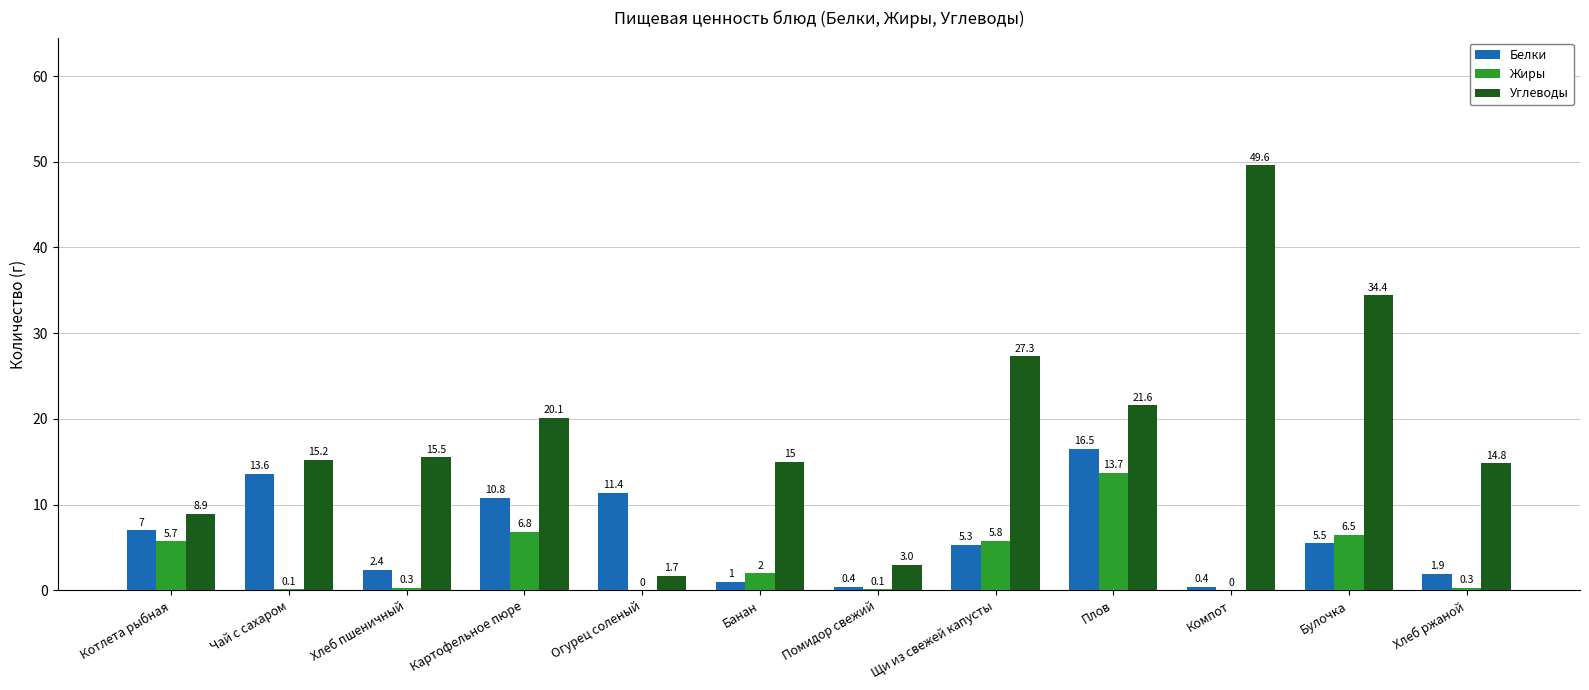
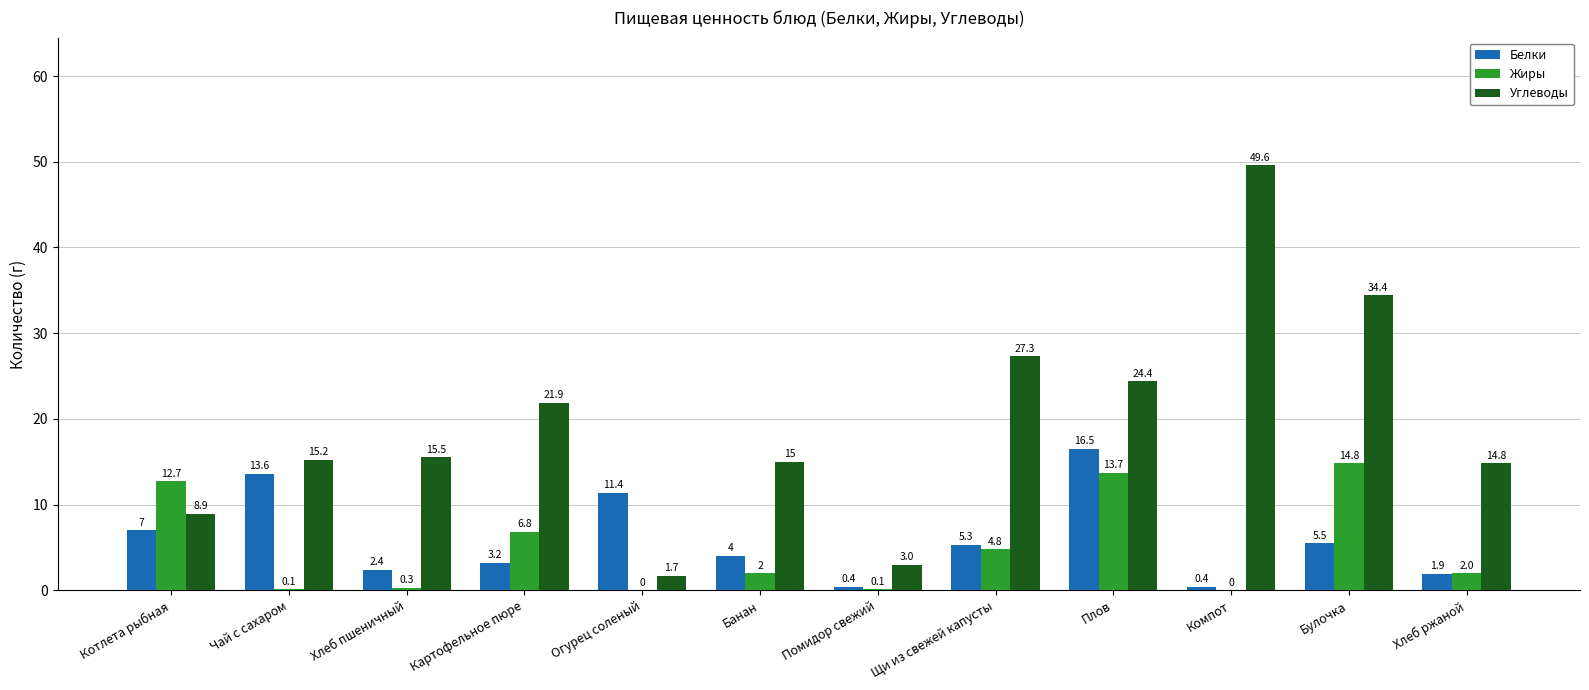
  {
    "Белки": {
      "Котлета рыбная": 7,
      "Чай с сахаром": 13.6,
      "Хлеб пшеничный": 2.4,
-     "Картофельное пюре": 10.8,
+     "Картофельное пюре": 3.2,
      "Огурец соленый": 11.4,
-     "Банан": 1,
+     "Банан": 4,
      "Помидор свежий": 0.4,
      "Щи из свежей капусты": 5.3,
      "Плов": 16.5,
      "Компот": 0.4,
      "Булочка": 5.5,
      "Хлеб ржаной": 1.9
    },
    "Жиры": {
-     "Котлета рыбная": 5.7,
+     "Котлета рыбная": 12.7,
      "Чай с сахаром": 0.1,
      "Хлеб пшеничный": 0.3,
      "Картофельное пюре": 6.8,
      "Огурец соленый": 0,
      "Банан": 2,
      "Помидор свежий": 0.1,
-     "Щи из свежей капусты": 5.8,
+     "Щи из свежей капусты": 4.8,
      "Плов": 13.7,
      "Компот": 0,
-     "Булочка": 6.5,
-     "Хлеб ржаной": 0.3
+     "Булочка": 14.8,
+     "Хлеб ржаной": 2.0
    },
    "Углеводы": {
      "Котлета рыбная": 8.9,
      "Чай с сахаром": 15.2,
      "Хлеб пшеничный": 15.5,
-     "Картофельное пюре": 20.1,
+     "Картофельное пюре": 21.9,
      "Огурец соленый": 1.7,
      "Банан": 15,
      "Помидор свежий": 3.0,
      "Щи из свежей капусты": 27.3,
-     "Плов": 21.6,
+     "Плов": 24.4,
      "Компот": 49.6,
      "Булочка": 34.4,
      "Хлеб ржаной": 14.8
    }
  }
